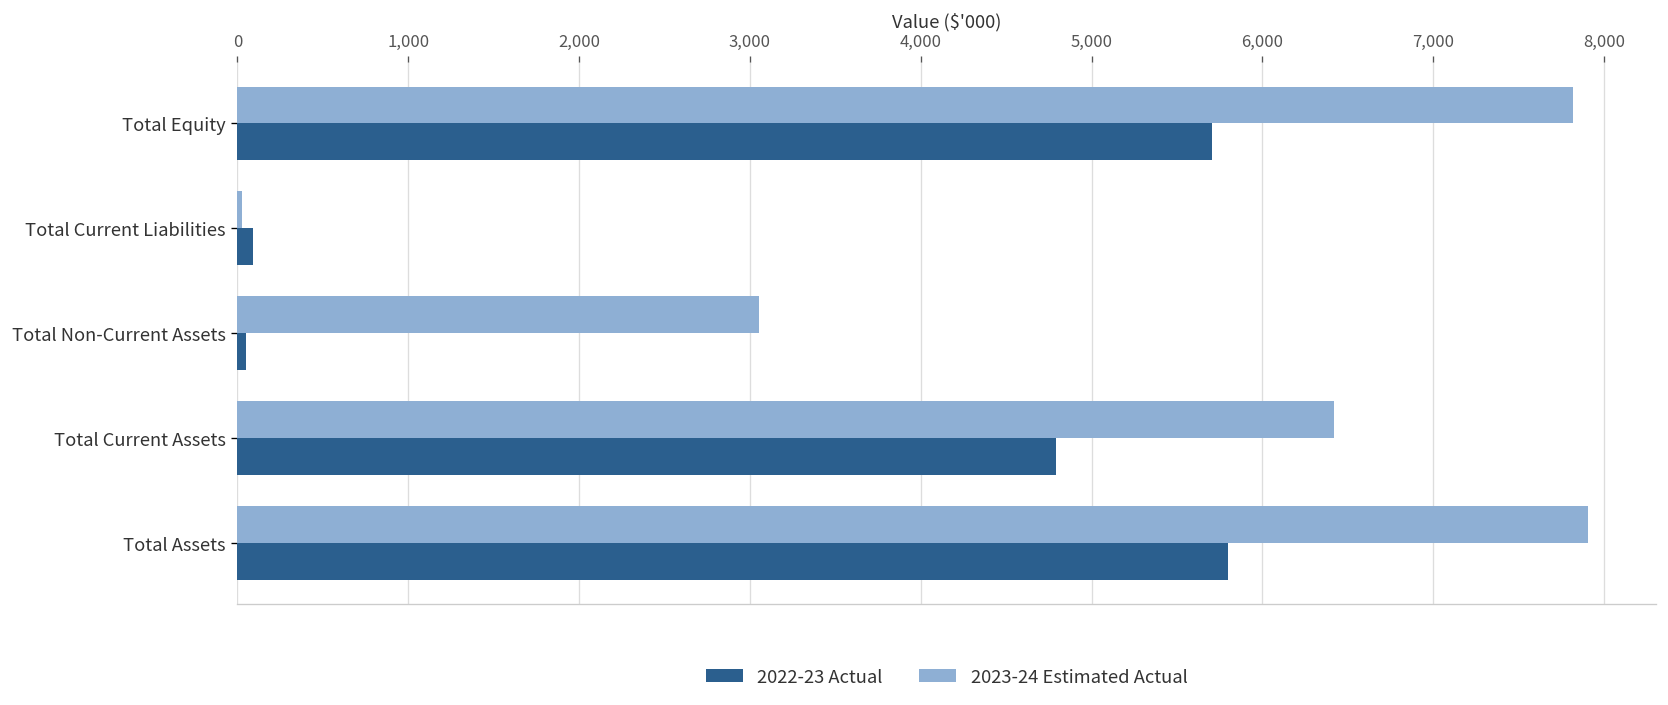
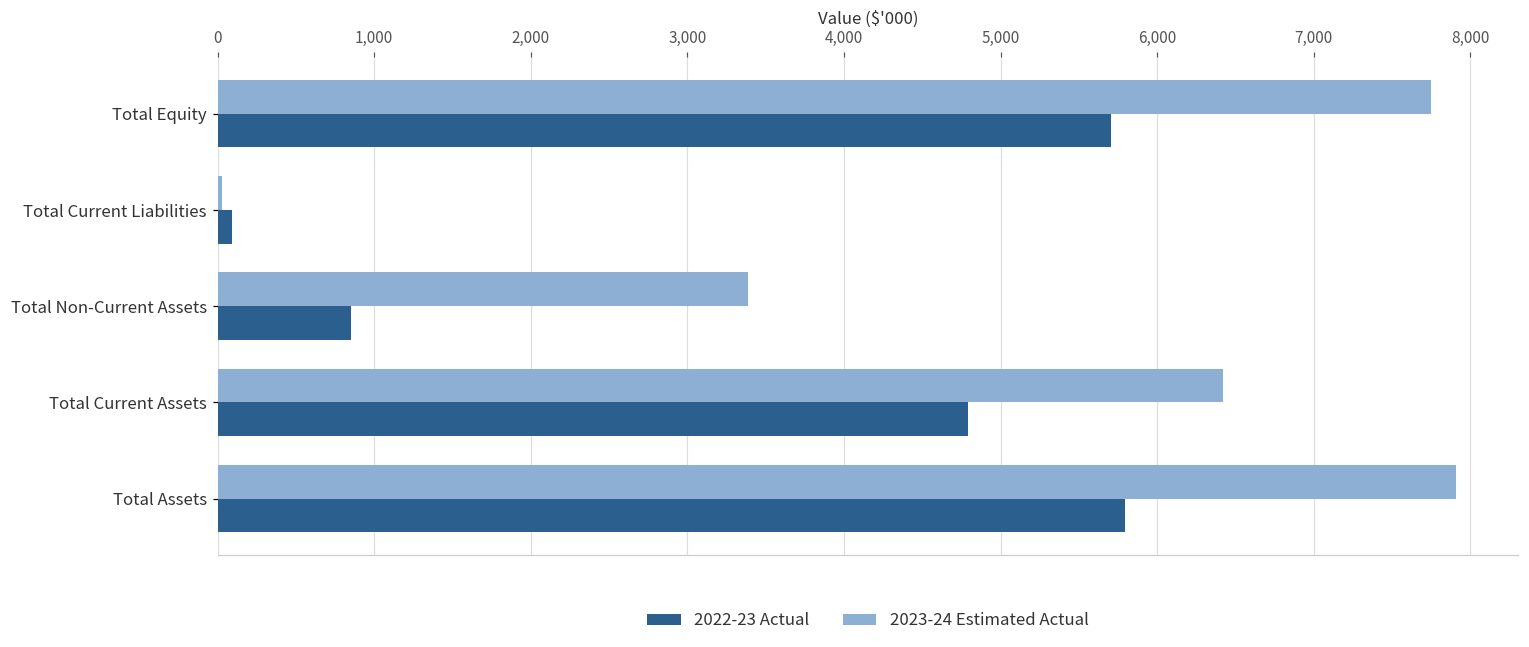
  {
    "2022-23 Actual": {
      "Total Equity": "5,710",
      "Total Current Liabilities": "90",
-     "Total Non-Current Assets": "50",
+     "Total Non-Current Assets": "850",
      "Total Current Assets": "4,790",
      "Total Assets": "5,800"
    },
    "2023-24 Estimated Actual": {
-     "Total Equity": "7,820",
+     "Total Equity": "7,750",
      "Total Current Liabilities": "30",
-     "Total Non-Current Assets": "3,050",
+     "Total Non-Current Assets": "3,390",
      "Total Current Assets": "6,420",
      "Total Assets": "7,910"
    }
  }
